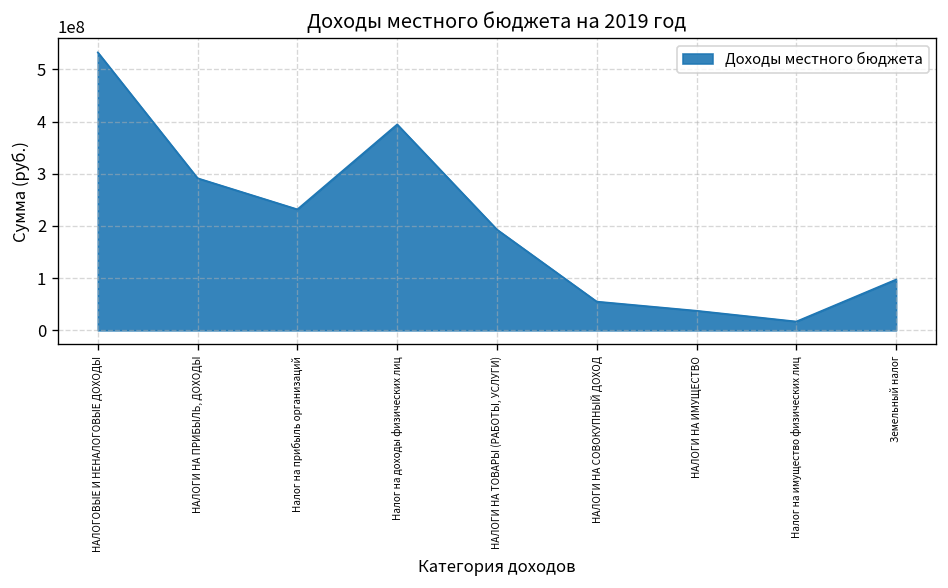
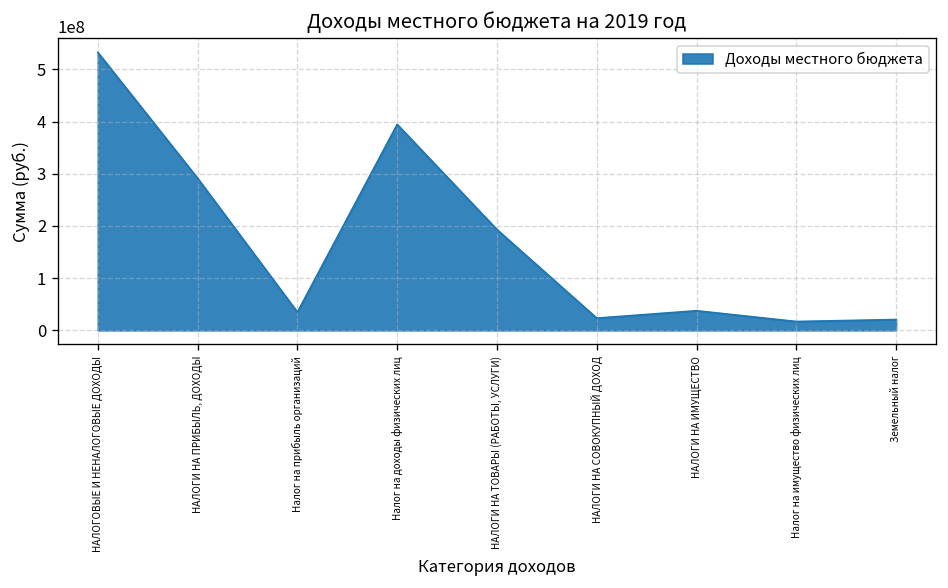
  {
    "НАЛОГОВЫЕ И НЕНАЛОГОВЫЕ ДОХОДЫ": 530000000,
    "НАЛОГИ НА ПРИБЫЛЬ, ДОХОДЫ": 290000000,
-   "Налог на прибыль организаций": 230000000,
+   "Налог на прибыль организаций": 30000000,
    "Налог на доходы физических лиц": 390000000,
    "НАЛОГИ НА ТОВАРЫ (РАБОТЫ, УСЛУГИ)": 190000000,
-   "НАЛОГИ НА СОВОКУПНЫЙ ДОХОД": 60000000,
+   "НАЛОГИ НА СОВОКУПНЫЙ ДОХОД": 20000000,
    "НАЛОГИ НА ИМУЩЕСТВО": 40000000,
    "Налог на имущество физических лиц": 20000000,
-   "Земельный налог": 100000000
+   "Земельный налог": 20000000
  }
